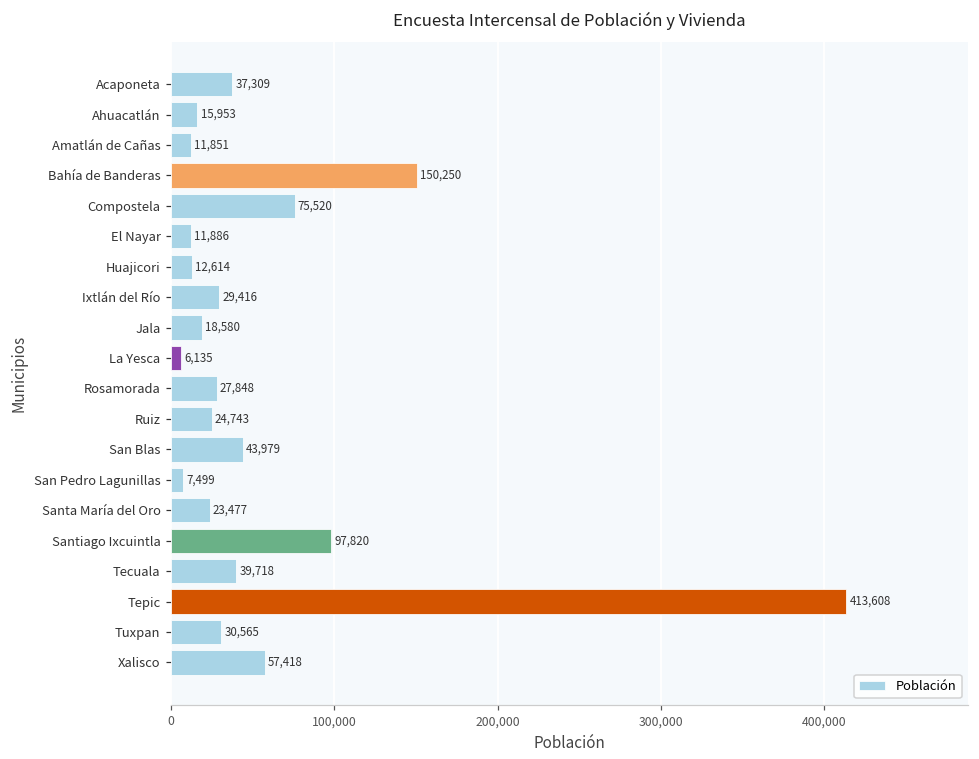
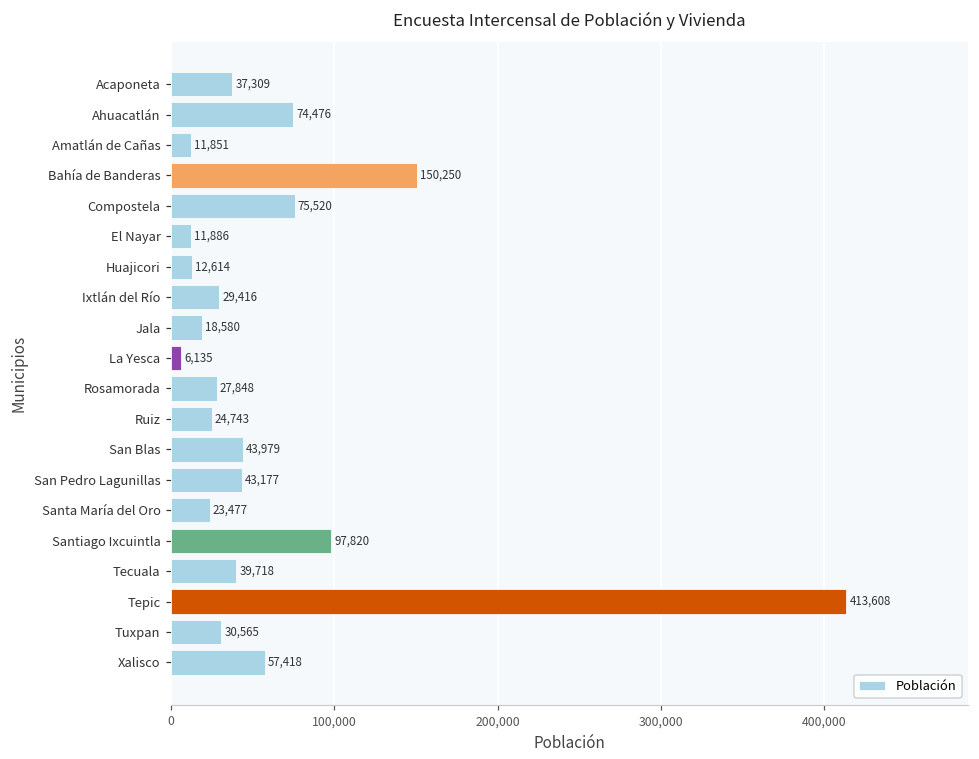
  {
    "Acaponeta": "37,309",
-   "Ahuacatlán": "15,953",
+   "Ahuacatlán": "74,476",
    "Amatlán de Cañas": "11,851",
    "Bahía de Banderas": "150,250",
    "Compostela": "75,520",
    "El Nayar": "11,886",
    "Huajicori": "12,614",
    "Ixtlán del Río": "29,416",
    "Jala": "18,580",
    "La Yesca": "6,135",
    "Rosamorada": "27,848",
    "Ruiz": "24,743",
    "San Blas": "43,979",
-   "San Pedro Lagunillas": "7,499",
+   "San Pedro Lagunillas": "43,177",
    "Santa María del Oro": "23,477",
    "Santiago Ixcuintla": "97,820",
    "Tecuala": "39,718",
    "Tepic": "413,608",
    "Tuxpan": "30,565",
    "Xalisco": "57,418"
  }
